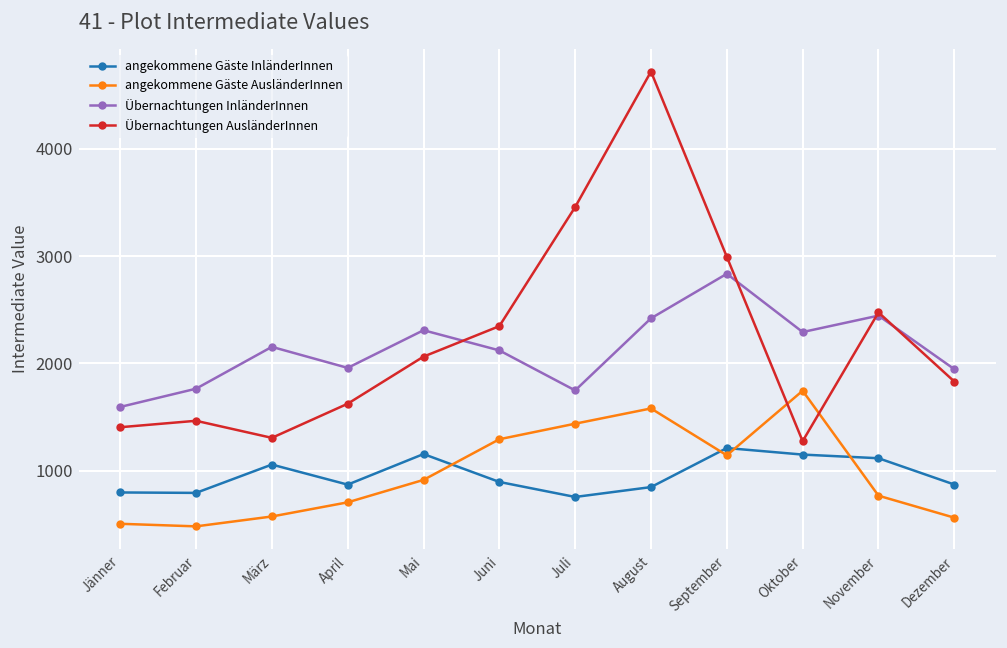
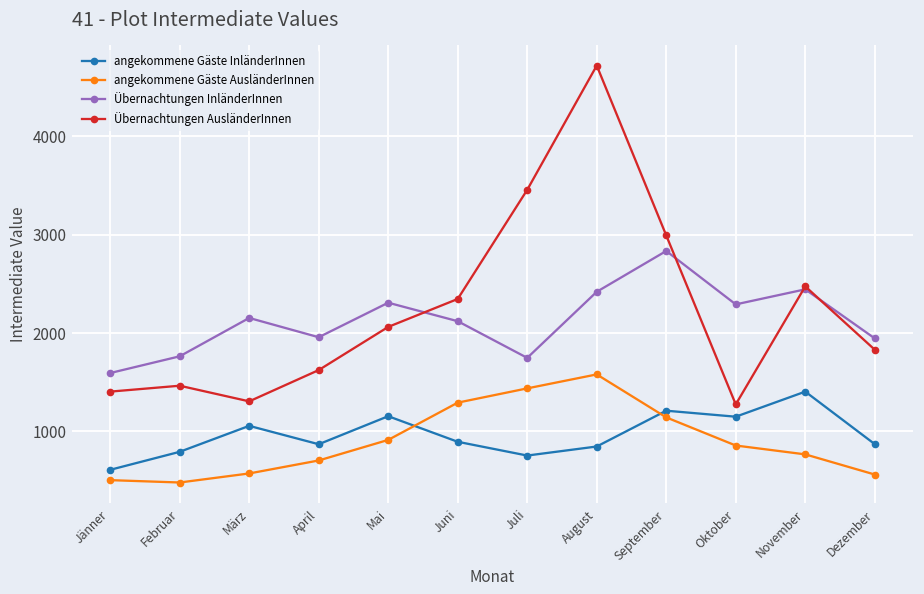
  {
    "angekommene Gäste InländerInnen": {
-     "Jänner": 800,
+     "Jänner": 600,
      "Februar": 800,
      "März": 1100,
      "April": 900,
      "Mai": 1200,
      "Juni": 900,
      "Juli": 800,
      "August": 800,
      "September": 1200,
      "Oktober": 1200,
-     "November": 1100,
+     "November": 1400,
      "Dezember": 900
    },
    "angekommene Gäste AusländerInnen": {
      "Jänner": 500,
      "Februar": 500,
      "März": 600,
      "April": 700,
      "Mai": 900,
      "Juni": 1300,
      "Juli": 1400,
      "August": 1600,
      "September": 1100,
-     "Oktober": 1700,
+     "Oktober": 900,
      "November": 800,
      "Dezember": 600
    },
    "Übernachtungen InländerInnen": {
      "Jänner": 1600,
      "Februar": 1800,
      "März": 2200,
      "April": 2000,
      "Mai": 2300,
      "Juni": 2100,
      "Juli": 1700,
      "August": 2400,
      "September": 2800,
      "Oktober": 2300,
      "November": 2400,
      "Dezember": 1900
    },
    "Übernachtungen AusländerInnen": {
      "Jänner": 1400,
      "Februar": 1500,
      "März": 1300,
      "April": 1600,
      "Mai": 2100,
      "Juni": 2300,
      "Juli": 3500,
      "August": 4700,
      "September": 3000,
      "Oktober": 1300,
      "November": 2500,
      "Dezember": 1800
    }
  }
